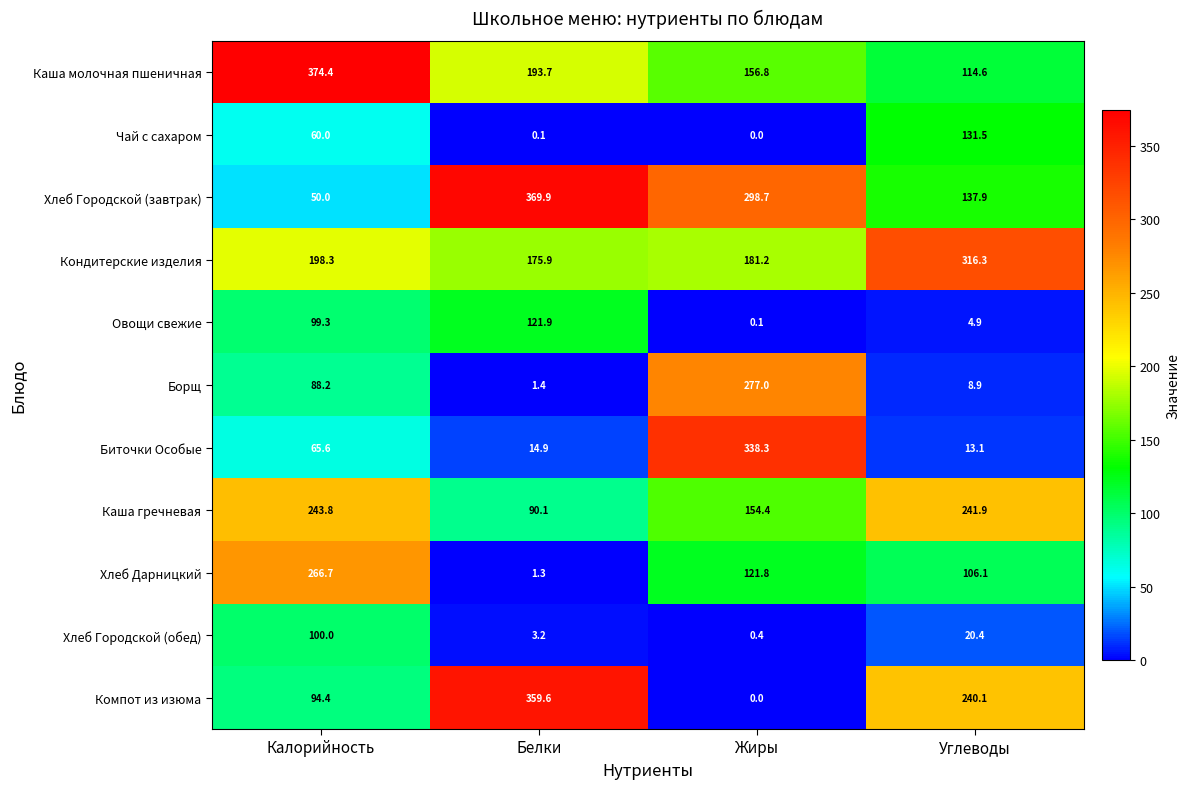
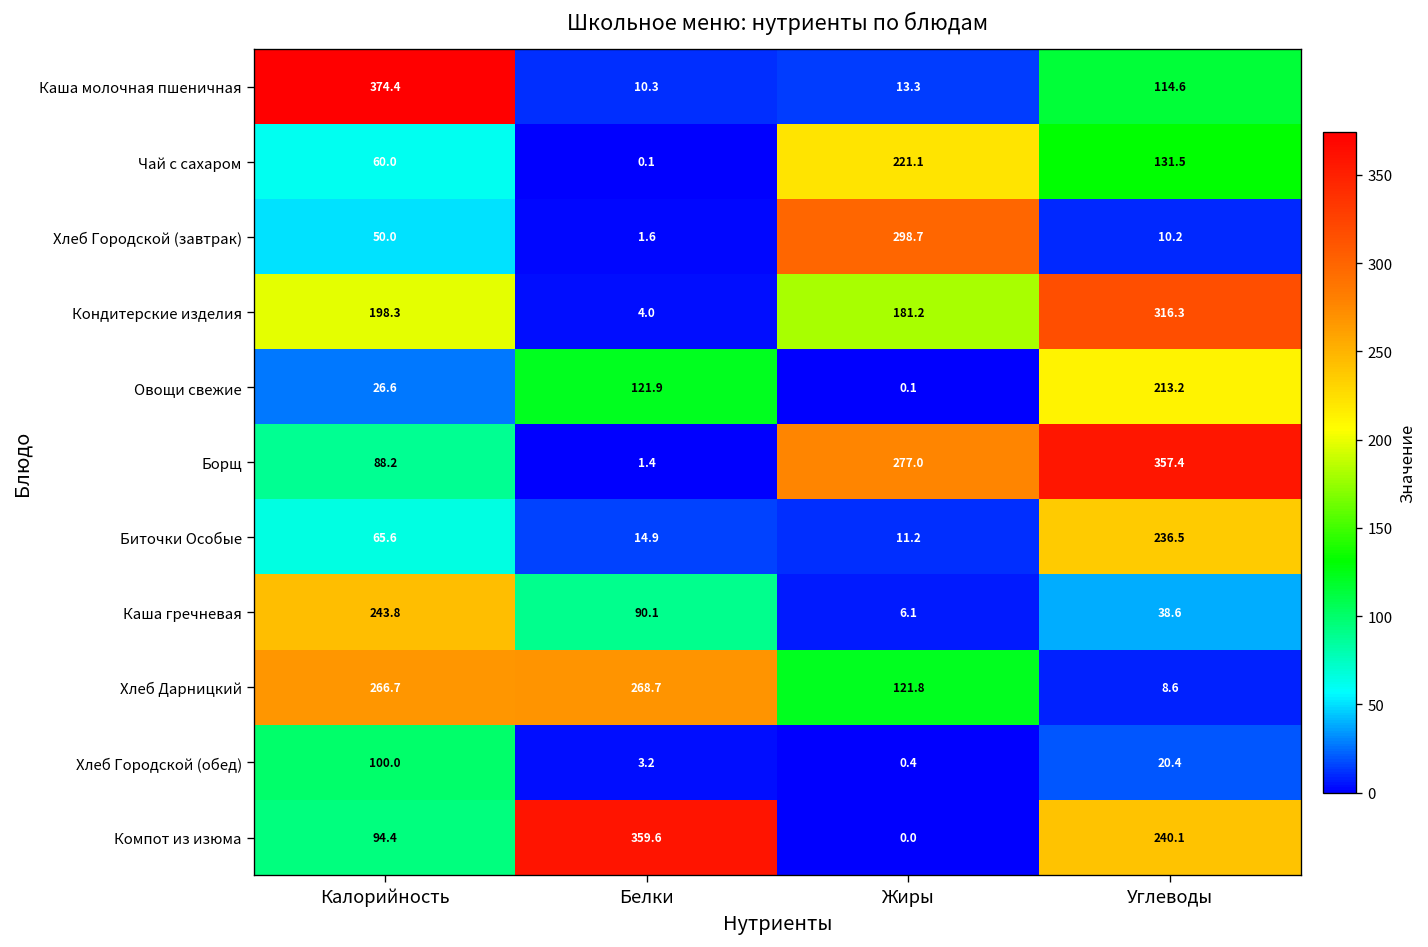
  {
    "Каша молочная пшеничная": {
      "Калорийность": 374.4,
-     "Белки": 193.7,
-     "Жиры": 156.8,
+     "Белки": 10.3,
+     "Жиры": 13.3,
      "Углеводы": 114.6
    },
    "Чай с сахаром": {
      "Калорийность": 60.0,
      "Белки": 0.1,
-     "Жиры": 0.0,
+     "Жиры": 221.1,
      "Углеводы": 131.5
    },
    "Хлеб Городской (завтрак)": {
      "Калорийность": 50.0,
-     "Белки": 369.9,
+     "Белки": 1.6,
      "Жиры": 298.7,
-     "Углеводы": 137.9
+     "Углеводы": 10.2
    },
    "Кондитерские изделия": {
      "Калорийность": 198.3,
-     "Белки": 175.9,
+     "Белки": 4.0,
      "Жиры": 181.2,
      "Углеводы": 316.3
    },
    "Овощи свежие": {
-     "Калорийность": 99.3,
+     "Калорийность": 26.6,
      "Белки": 121.9,
      "Жиры": 0.1,
-     "Углеводы": 4.9
+     "Углеводы": 213.2
    },
    "Борщ": {
      "Калорийность": 88.2,
      "Белки": 1.4,
      "Жиры": 277.0,
-     "Углеводы": 8.9
+     "Углеводы": 357.4
    },
    "Биточки Особые": {
      "Калорийность": 65.6,
      "Белки": 14.9,
-     "Жиры": 338.3,
-     "Углеводы": 13.1
+     "Жиры": 11.2,
+     "Углеводы": 236.5
    },
    "Каша гречневая": {
      "Калорийность": 243.8,
      "Белки": 90.1,
-     "Жиры": 154.4,
-     "Углеводы": 241.9
+     "Жиры": 6.1,
+     "Углеводы": 38.6
    },
    "Хлеб Дарницкий": {
      "Калорийность": 266.7,
-     "Белки": 1.3,
+     "Белки": 268.7,
      "Жиры": 121.8,
-     "Углеводы": 106.1
+     "Углеводы": 8.6
    },
    "Хлеб Городской (обед)": {
      "Калорийность": 100.0,
      "Белки": 3.2,
      "Жиры": 0.4,
      "Углеводы": 20.4
    },
    "Компот из изюма": {
      "Калорийность": 94.4,
      "Белки": 359.6,
      "Жиры": 0.0,
      "Углеводы": 240.1
    }
  }
